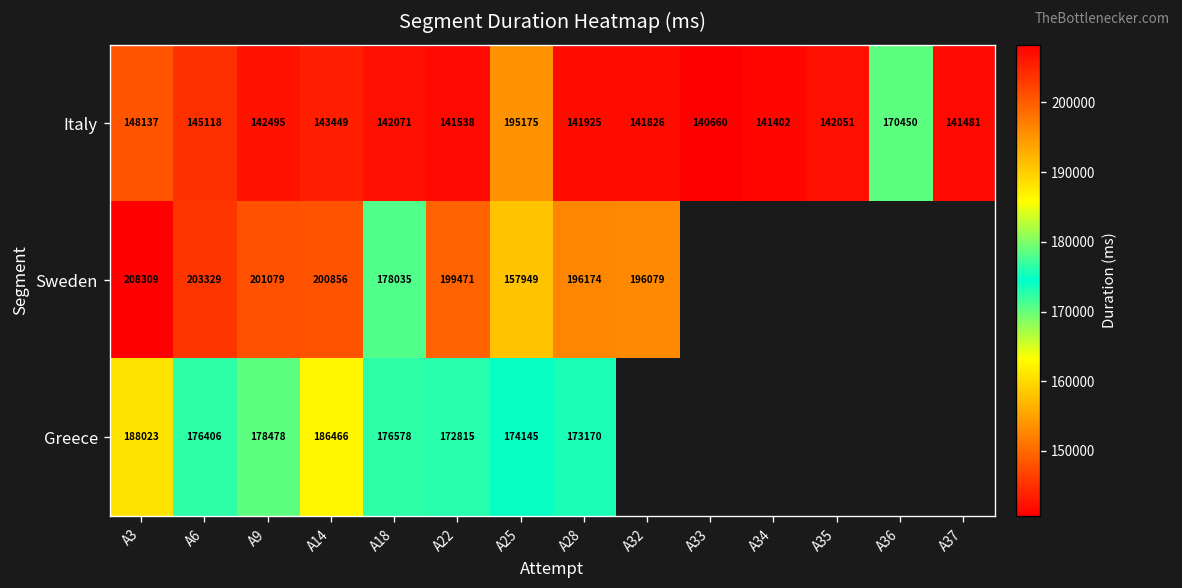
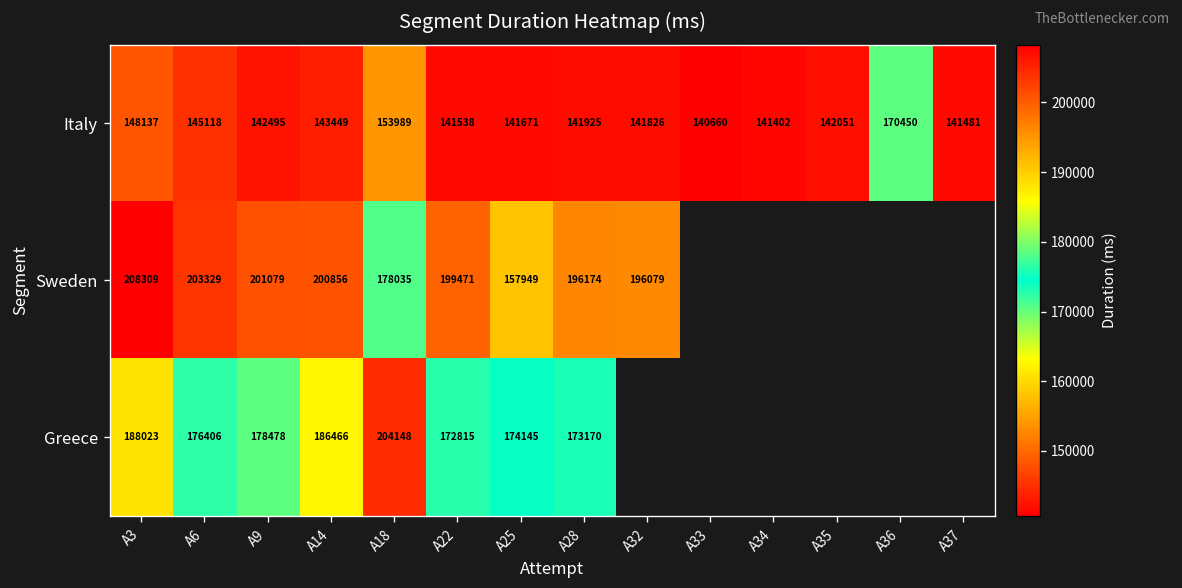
  {
    "Italy": {
      "A3": 148137,
      "A6": 145118,
      "A9": 142495,
      "A14": 143449,
-     "A18": 142071,
+     "A18": 153989,
      "A22": 141538,
-     "A25": 195175,
+     "A25": 141671,
      "A28": 141925,
      "A32": 141826,
      "A33": 140660,
      "A34": 141402,
      "A35": 142051,
      "A36": 170450,
      "A37": 141481
    },
    "Sweden": {
      "A3": 208309,
      "A6": 203329,
      "A9": 201079,
      "A14": 200856,
      "A18": 178035,
      "A22": 199471,
      "A25": 157949,
      "A28": 196174,
      "A32": 196079
    },
    "Greece": {
      "A3": 188023,
      "A6": 176406,
      "A9": 178478,
      "A14": 186466,
-     "A18": 176578,
+     "A18": 204148,
      "A22": 172815,
      "A25": 174145,
      "A28": 173170
    }
  }
